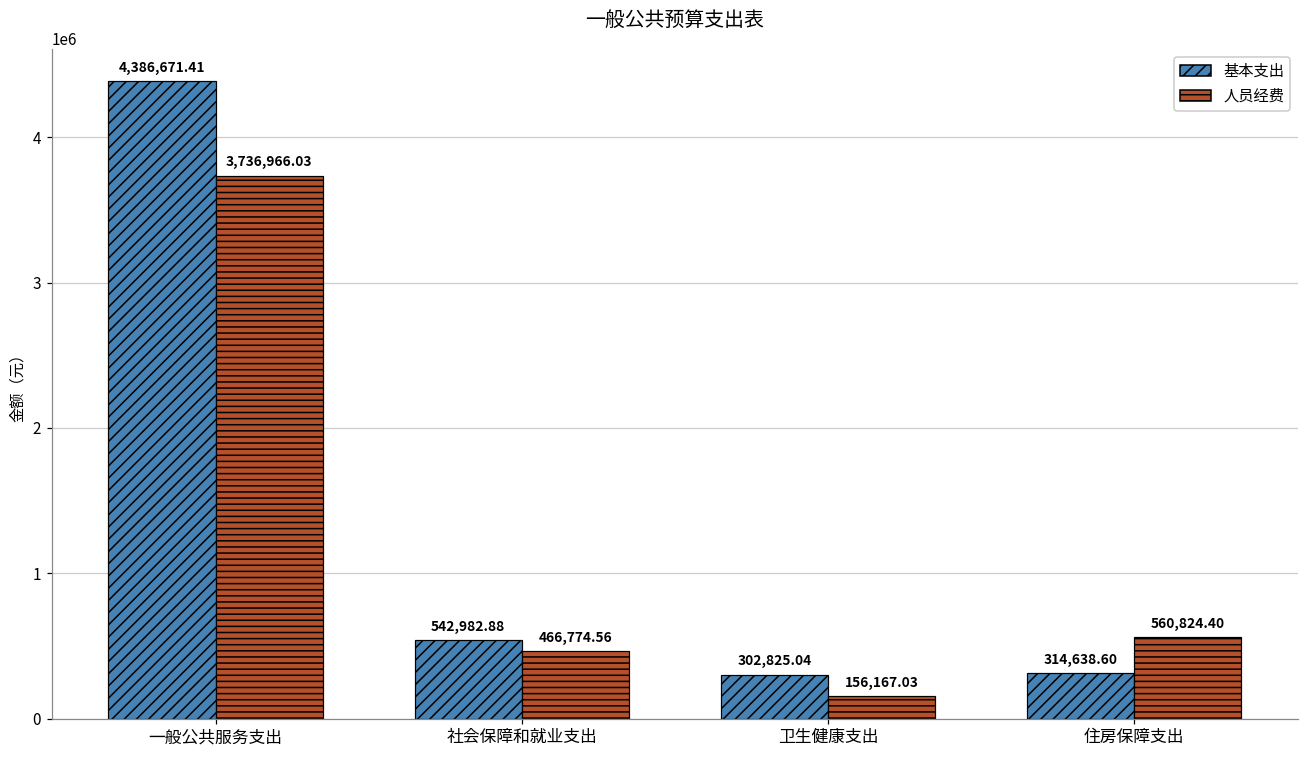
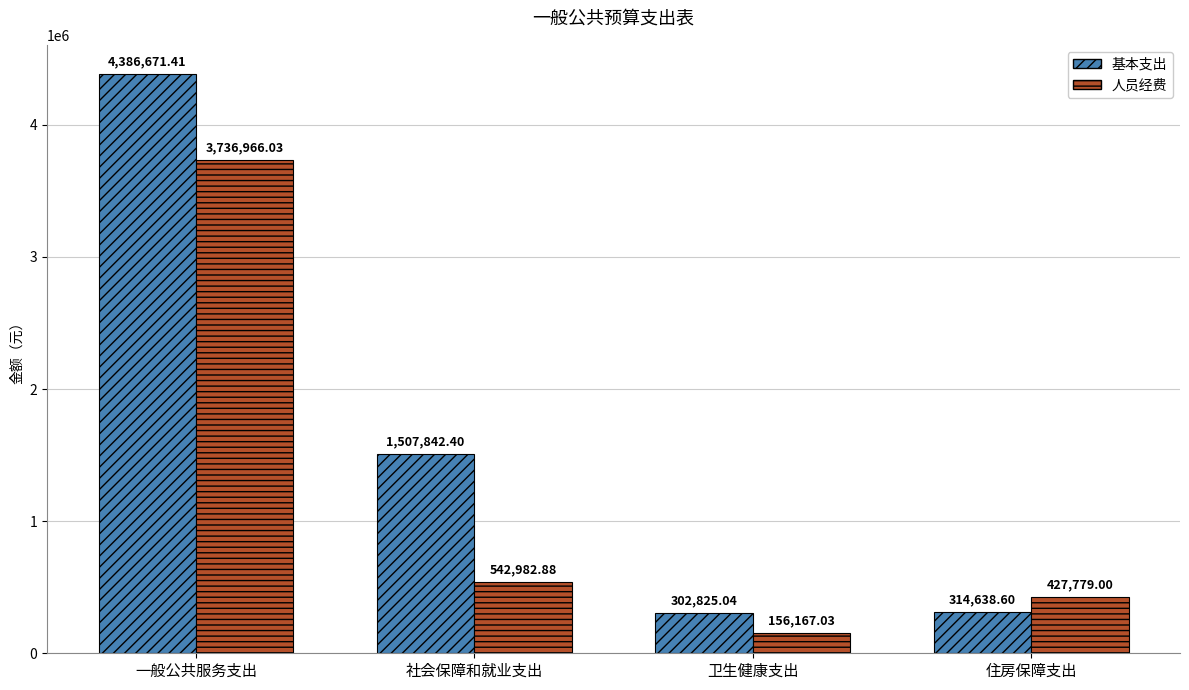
  {
    "基本支出": {
      "一般公共服务支出": "4,386,671.41",
-     "社会保障和就业支出": "542,982.88",
+     "社会保障和就业支出": "1,507,842.40",
      "卫生健康支出": "302,825.04",
      "住房保障支出": "314,638.60"
    },
    "人员经费": {
      "一般公共服务支出": "3,736,966.03",
-     "社会保障和就业支出": "466,774.56",
+     "社会保障和就业支出": "542,982.88",
      "卫生健康支出": "156,167.03",
-     "住房保障支出": "560,824.40"
+     "住房保障支出": "427,779.00"
    }
  }
